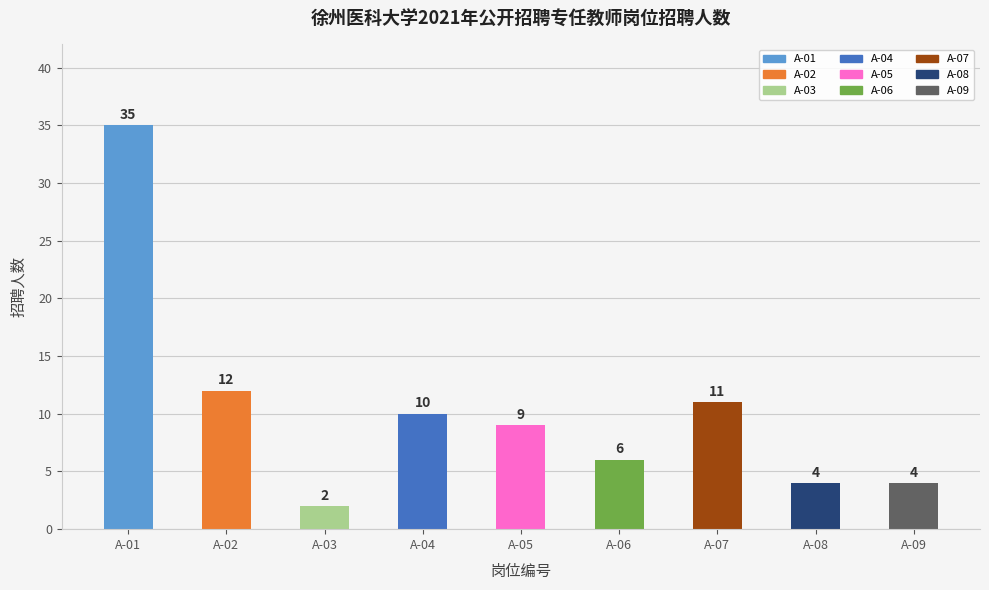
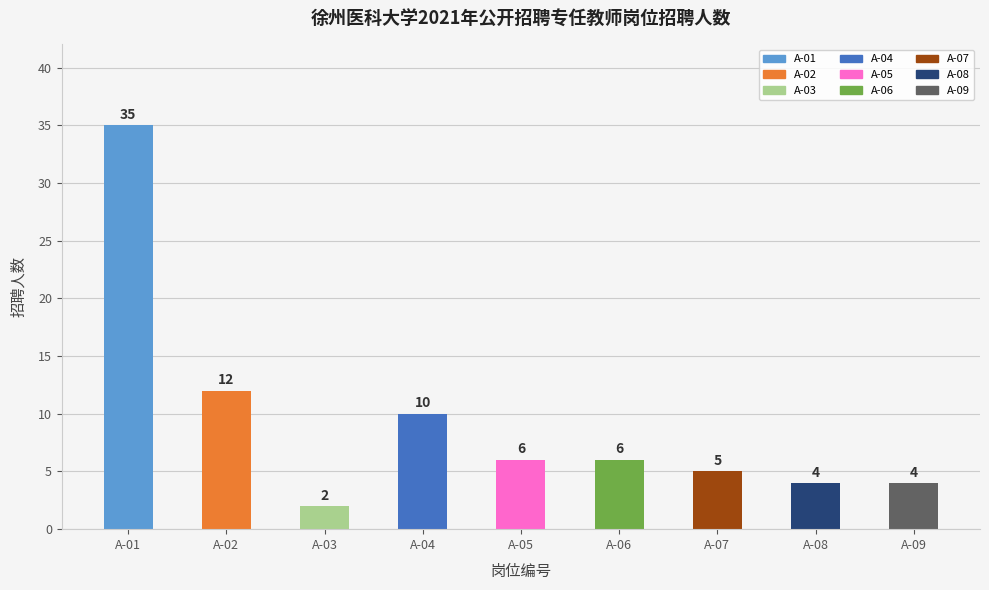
  {
    "A-01": 35,
    "A-02": 12,
    "A-03": 2,
    "A-04": 10,
-   "A-05": 9,
+   "A-05": 6,
    "A-06": 6,
-   "A-07": 11,
+   "A-07": 5,
    "A-08": 4,
    "A-09": 4
  }
